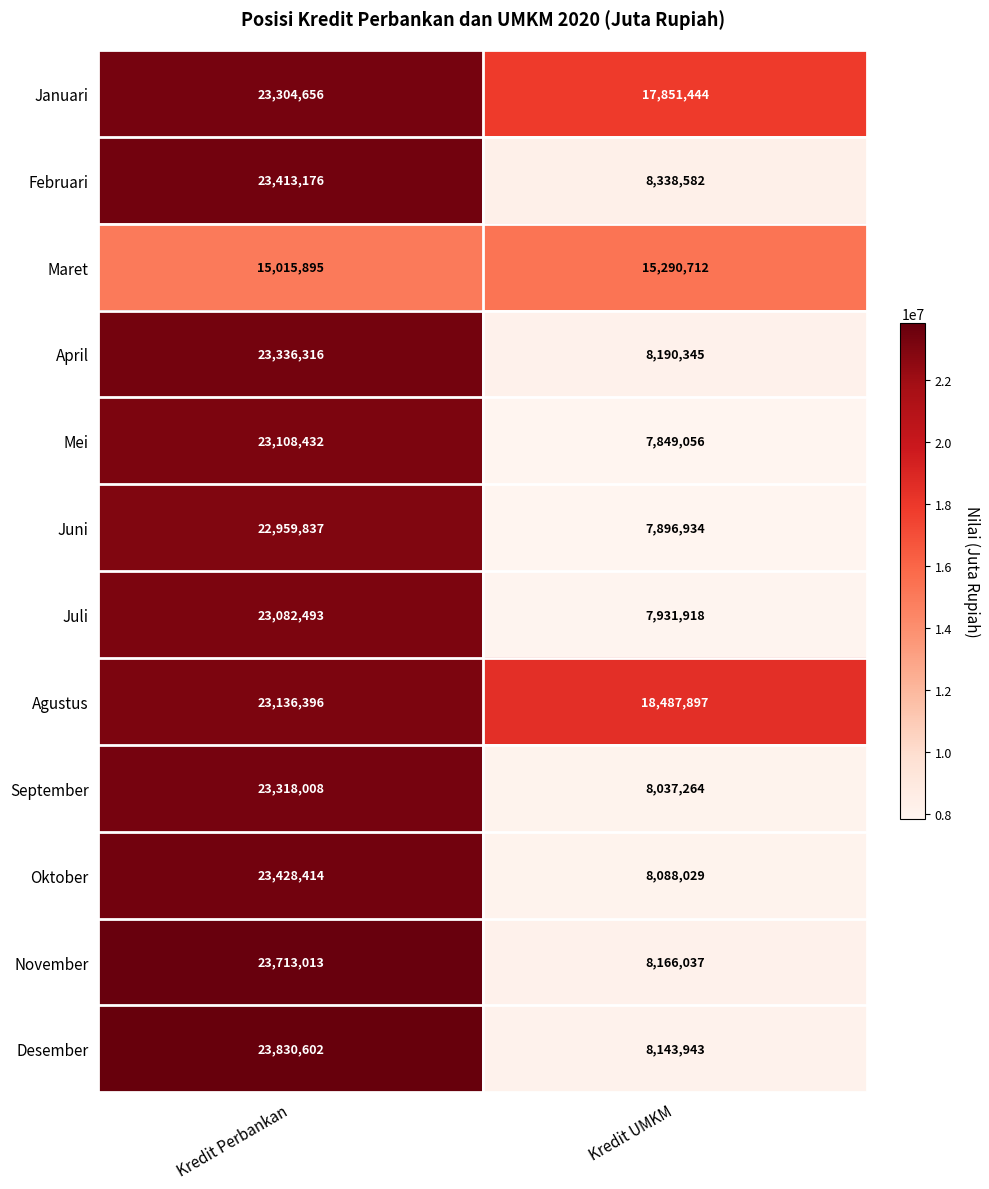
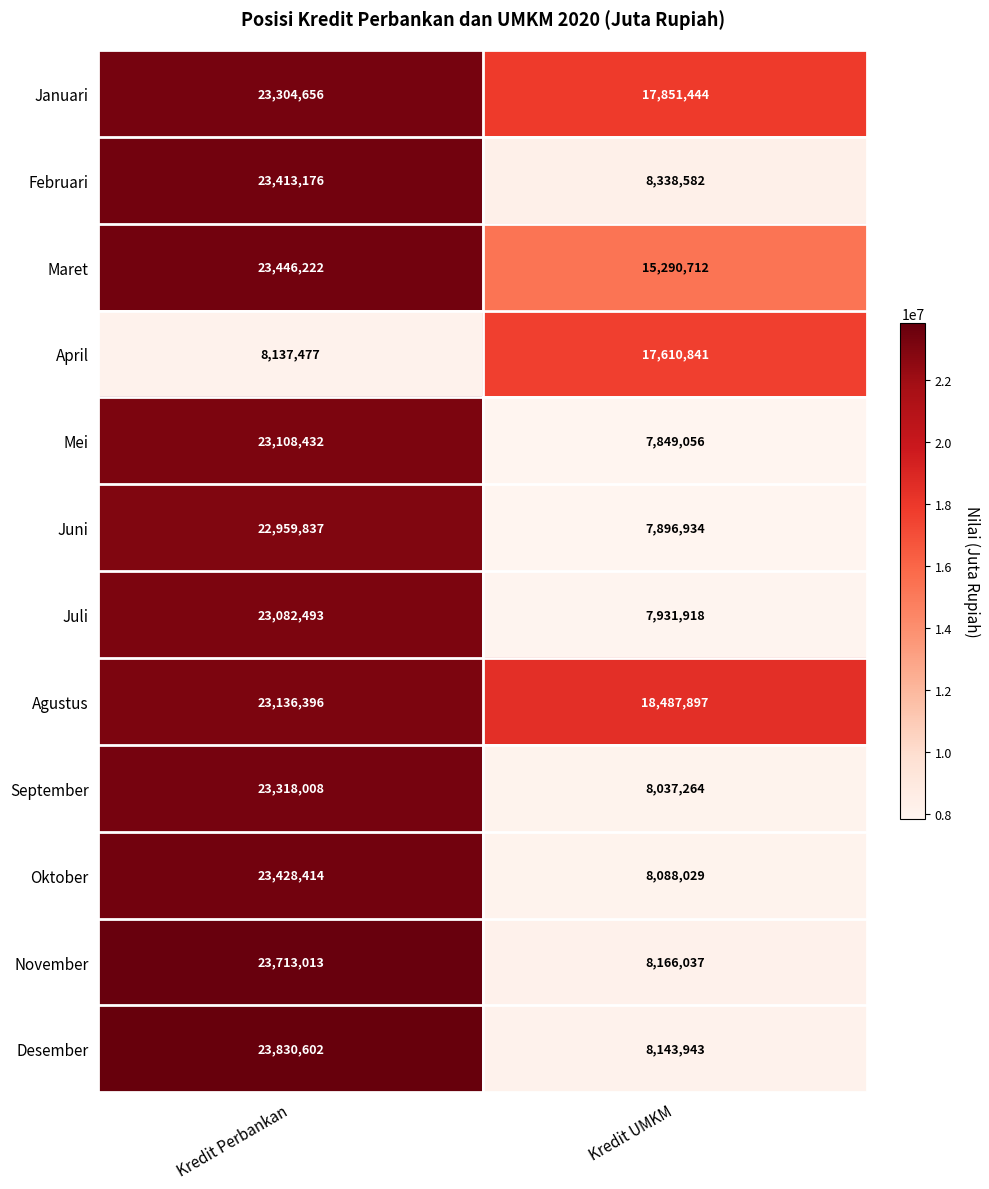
  {
    "Januari": {
      "Kredit Perbankan": "23,304,656",
      "Kredit UMKM": "17,851,444"
    },
    "Februari": {
      "Kredit Perbankan": "23,413,176",
      "Kredit UMKM": "8,338,582"
    },
    "Maret": {
-     "Kredit Perbankan": "15,015,895",
+     "Kredit Perbankan": "23,446,222",
      "Kredit UMKM": "15,290,712"
    },
    "April": {
-     "Kredit Perbankan": "23,336,316",
-     "Kredit UMKM": "8,190,345"
+     "Kredit Perbankan": "8,137,477",
+     "Kredit UMKM": "17,610,841"
    },
    "Mei": {
      "Kredit Perbankan": "23,108,432",
      "Kredit UMKM": "7,849,056"
    },
    "Juni": {
      "Kredit Perbankan": "22,959,837",
      "Kredit UMKM": "7,896,934"
    },
    "Juli": {
      "Kredit Perbankan": "23,082,493",
      "Kredit UMKM": "7,931,918"
    },
    "Agustus": {
      "Kredit Perbankan": "23,136,396",
      "Kredit UMKM": "18,487,897"
    },
    "September": {
      "Kredit Perbankan": "23,318,008",
      "Kredit UMKM": "8,037,264"
    },
    "Oktober": {
      "Kredit Perbankan": "23,428,414",
      "Kredit UMKM": "8,088,029"
    },
    "November": {
      "Kredit Perbankan": "23,713,013",
      "Kredit UMKM": "8,166,037"
    },
    "Desember": {
      "Kredit Perbankan": "23,830,602",
      "Kredit UMKM": "8,143,943"
    }
  }
